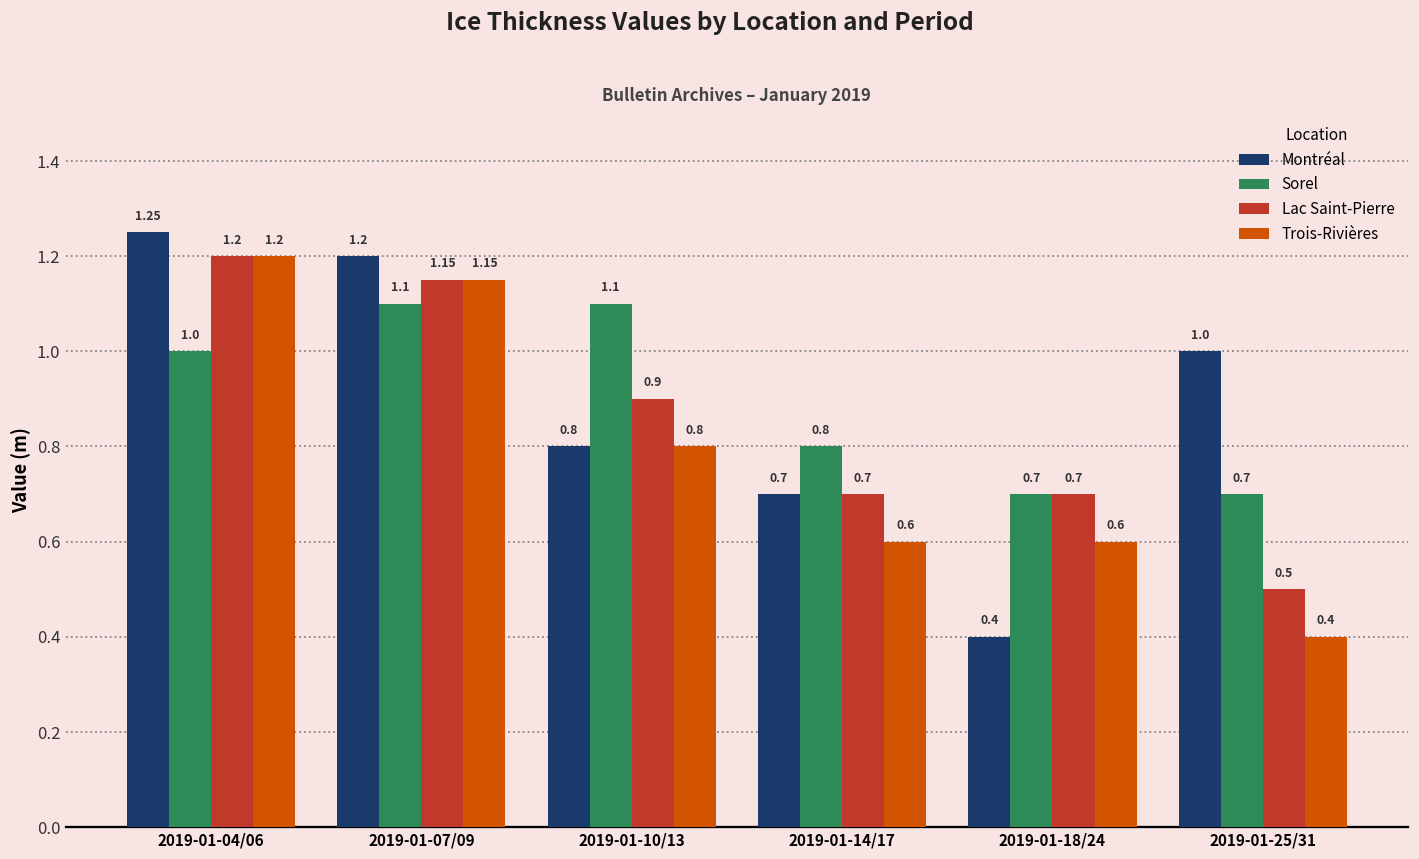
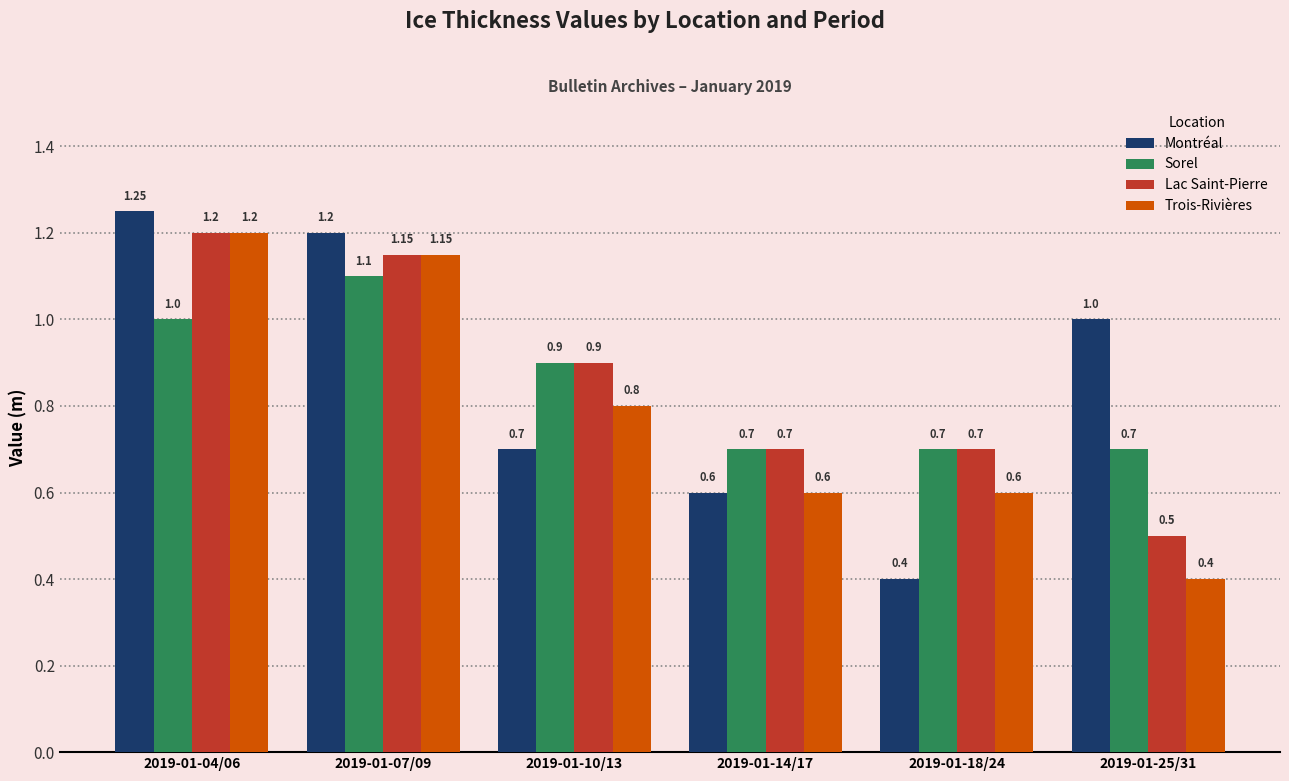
  {
    "Montréal": {
      "2019-01-04/06": 1.25,
      "2019-01-07/09": 1.2,
-     "2019-01-10/13": 0.8,
-     "2019-01-14/17": 0.7,
+     "2019-01-10/13": 0.7,
+     "2019-01-14/17": 0.6,
      "2019-01-18/24": 0.4,
      "2019-01-25/31": 1.0
    },
    "Sorel": {
      "2019-01-04/06": 1.0,
      "2019-01-07/09": 1.1,
-     "2019-01-10/13": 1.1,
-     "2019-01-14/17": 0.8,
+     "2019-01-10/13": 0.9,
+     "2019-01-14/17": 0.7,
      "2019-01-18/24": 0.7,
      "2019-01-25/31": 0.7
    }
  }
